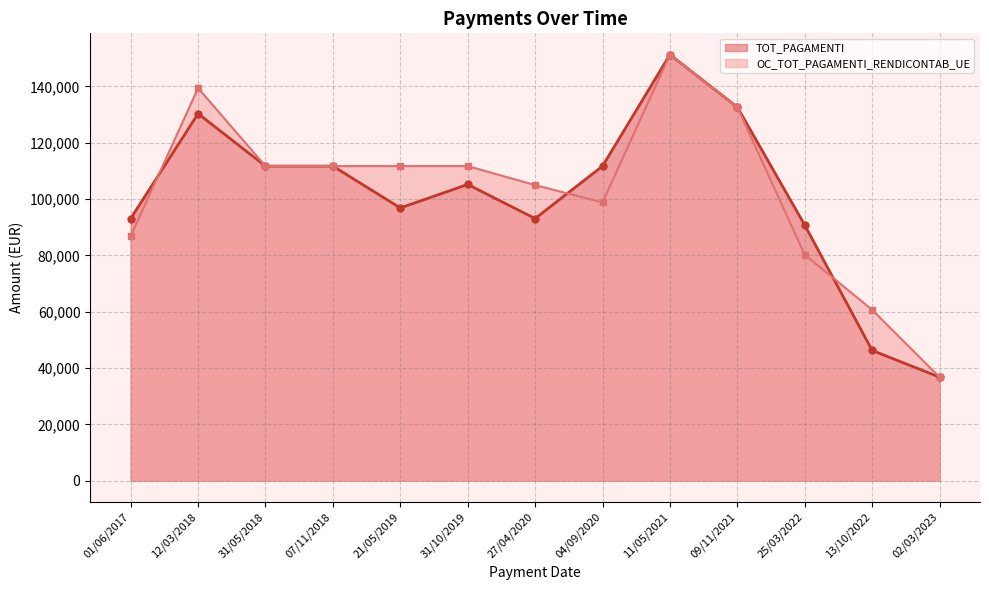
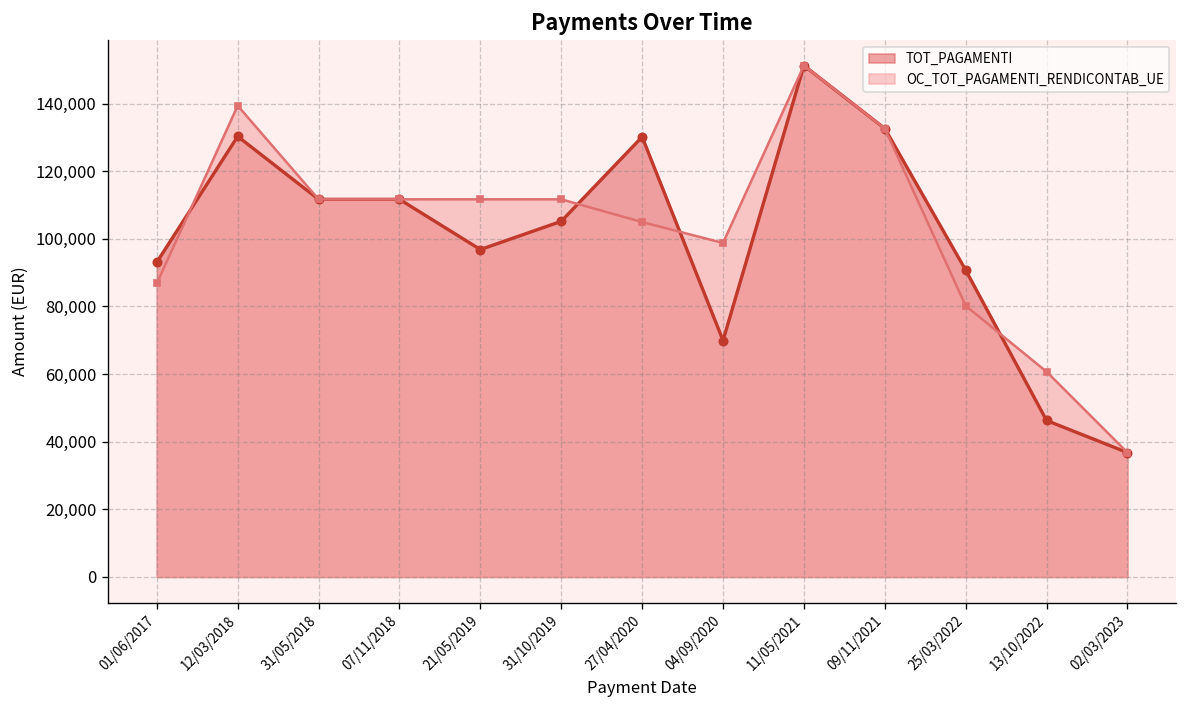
  {
    "TOT_PAGAMENTI": {
      "01/06/2017": "93,000",
      "12/03/2018": "130,000",
      "21/05/2019": "97,000",
      "31/10/2019": "105,000",
-     "27/04/2020": "93,000",
-     "04/09/2020": "112,000",
+     "27/04/2020": "130,000",
+     "04/09/2020": "70,000",
      "25/03/2022": "91,000",
      "13/10/2022": "46,000"
    },
    "OC_TOT_PAGAMENTI_RENDICONTAB_UE": {
      "01/06/2017": "87,000",
      "12/03/2018": "139,000",
      "21/05/2019": "112,000",
      "31/10/2019": "112,000",
      "27/04/2020": "105,000",
      "04/09/2020": "99,000",
      "25/03/2022": "80,000",
      "13/10/2022": "61,000"
    }
  }
